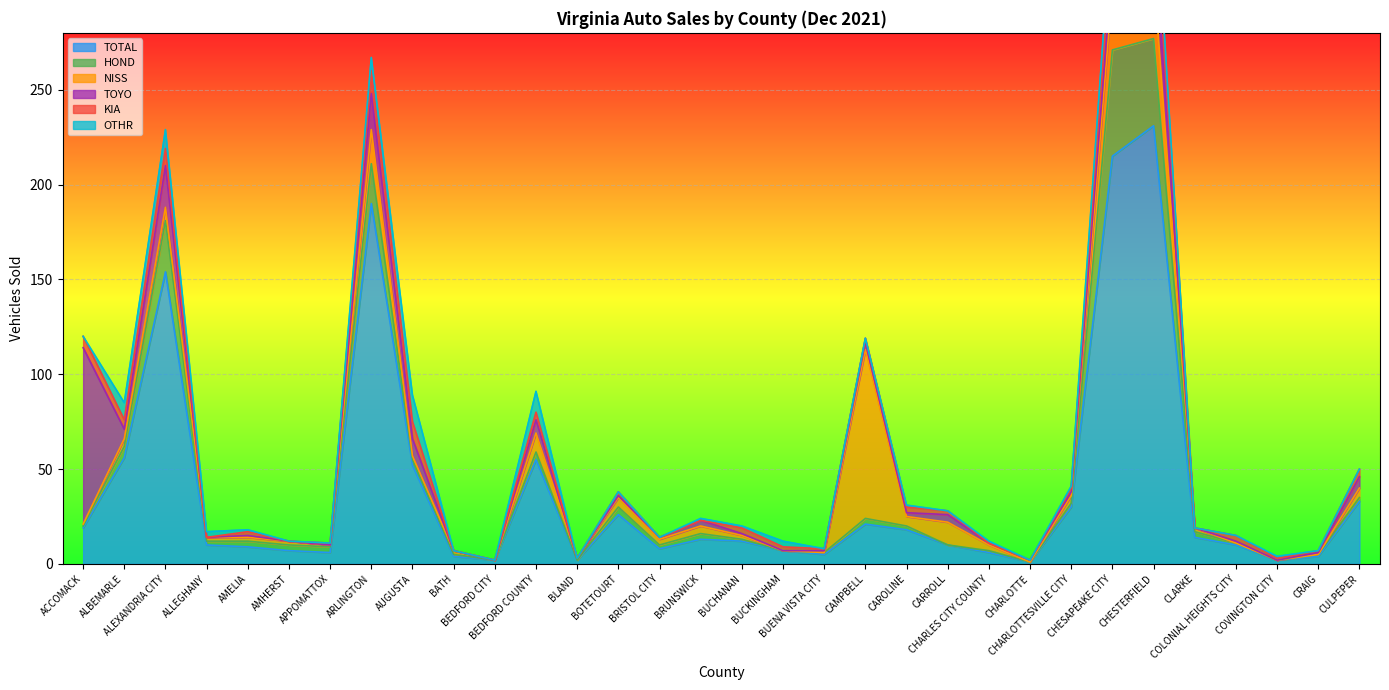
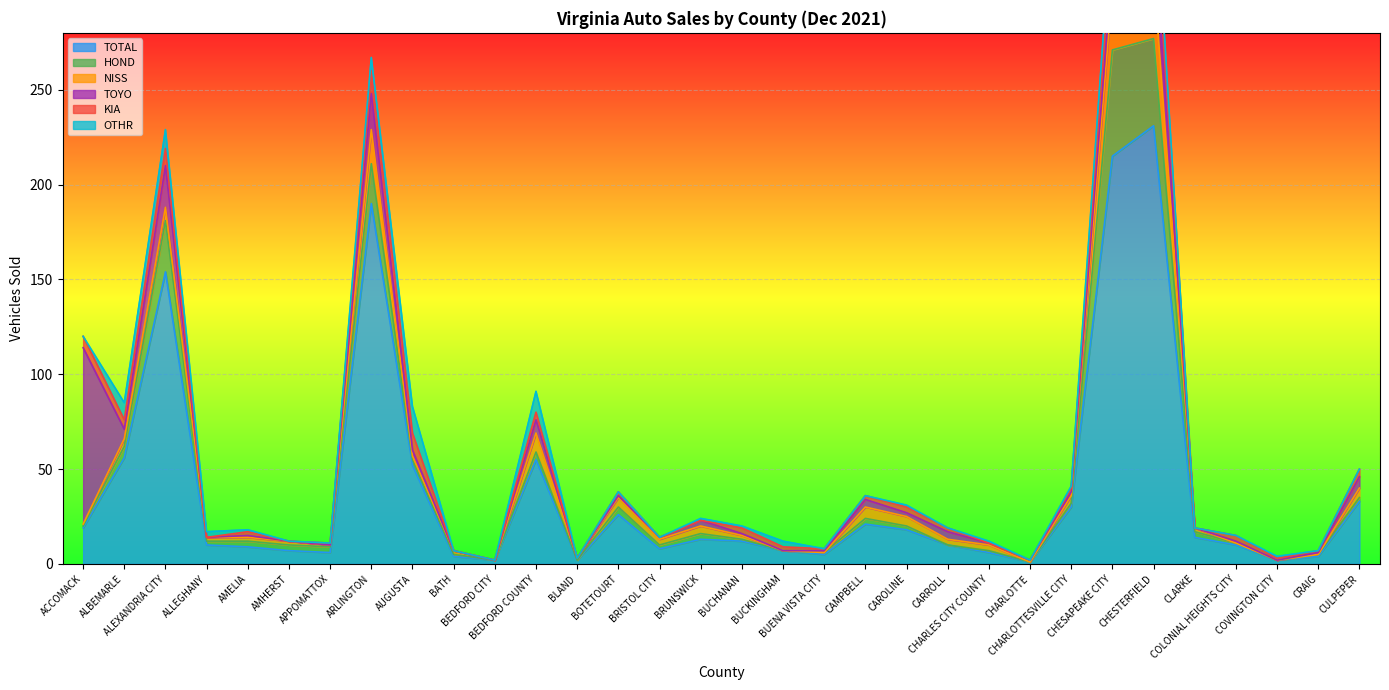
  {
    "HOND": {
      "ALBEMARLE": 6,
      "ALEXANDRIA CITY": 27,
      "ALLEGHANY": 2,
      "AMELIA": 3,
      "AMHERST": 3,
      "ARLINGTON": 21,
      "AUGUSTA": 3,
      "BEDFORD COUNTY": 4,
      "BOTETOURT": 4,
      "BRISTOL CITY": 2,
      "BRUNSWICK": 3,
      "CAMPBELL": 3,
      "CAROLINE": 2,
      "CHARLOTTESVILLE CITY": 2,
      "CHESAPEAKE CITY": 56,
      "CHESTERFIELD": 46,
      "CLARKE": 3,
      "CULPEPER": 2
    },
    "NISS": {
      "ALBEMARLE": 4,
      "ALEXANDRIA CITY": 7,
      "ARLINGTON": 18,
      "AUGUSTA": 2,
      "BEDFORD COUNTY": 10,
      "BRUNSWICK": 4,
-     "CAMPBELL": 89,
+     "CAMPBELL": 6,
      "CAROLINE": 5,
-     "CARROLL": 12,
+     "CARROLL": 3,
      "CHARLOTTESVILLE CITY": 4,
      "CULPEPER": 5
    },
    "TOYO": {
      "ACCOMACK": 93,
      "ALBEMARLE": 5,
      "ALEXANDRIA CITY": 22,
      "ARLINGTON": 19,
-     "AUGUSTA": 9,
+     "AUGUSTA": 3,
      "BEDFORD COUNTY": 7,
      "CAMPBELL": 4,
      "CAROLINE": 2,
      "CARROLL": 4,
      "CHARLOTTESVILLE CITY": 2,
      "CULPEPER": 6
    },
    "KIA": {
      "ALBEMARLE": 5,
      "ALEXANDRIA CITY": 9,
      "ARLINGTON": 12,
      "AUGUSTA": 9,
      "BEDFORD COUNTY": 4,
      "BUCKINGHAM": 2
    }
  }
